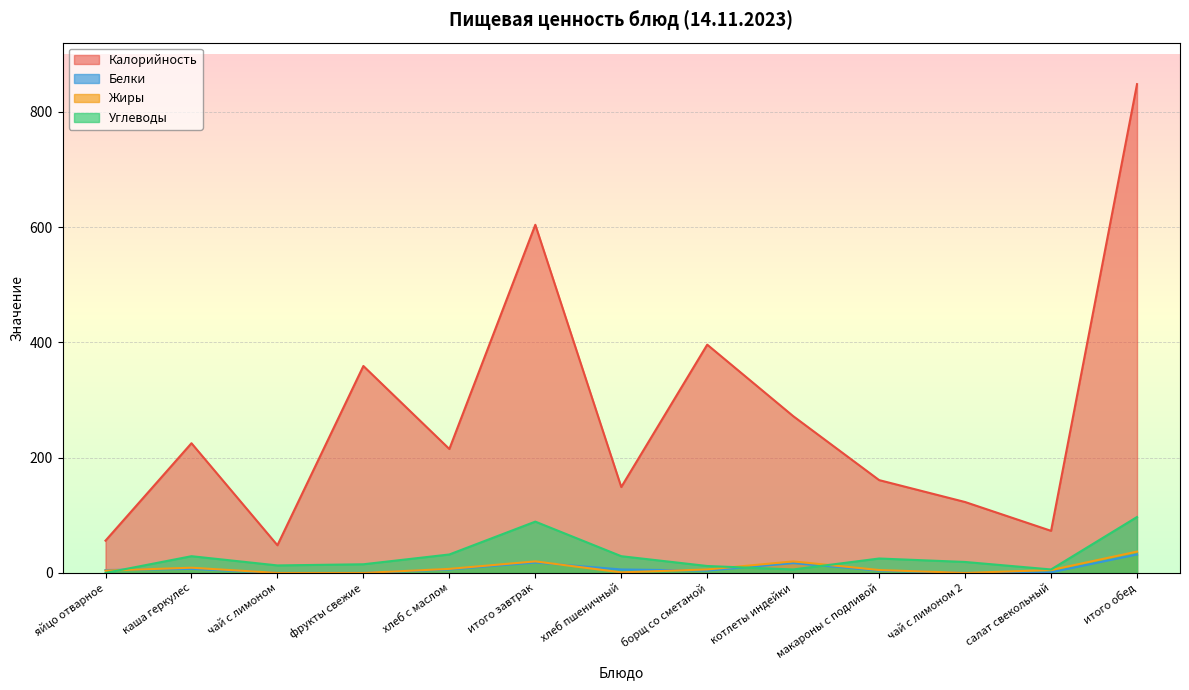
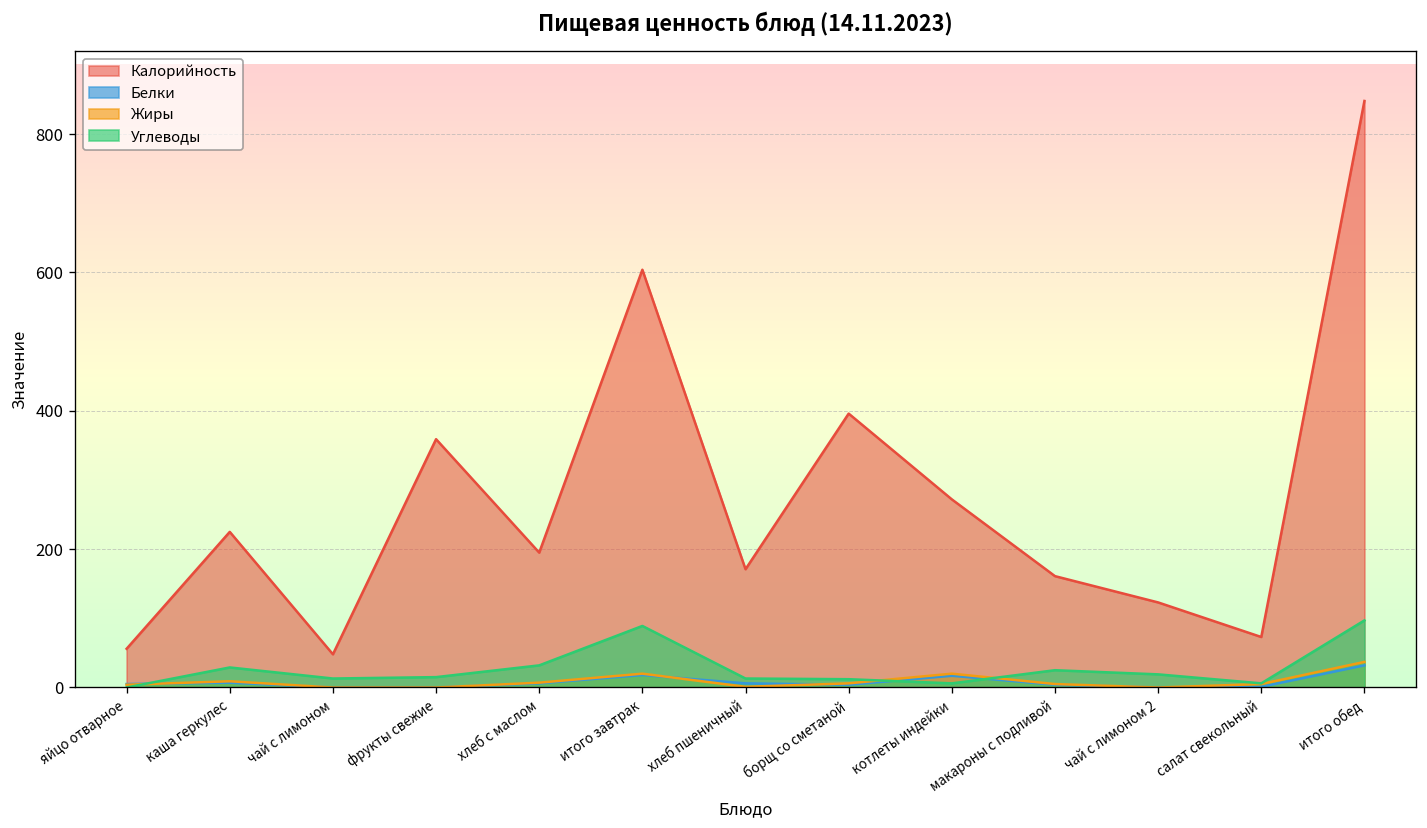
  {
    "Калорийность": {
      "яйцо отварное": 60,
      "каша геркулес": 230,
      "чай с лимоном": 50,
      "фрукты свежие": 360,
-     "хлеб с маслом": 220,
+     "хлеб с маслом": 200,
      "итого завтрак": 600,
-     "хлеб пшеничный": 150,
+     "хлеб пшеничный": 170,
      "борщ со сметаной": 400,
      "котлеты индейки": 270,
      "макароны с подливой": 160,
      "чай с лимоном 2": 120,
      "салат свекольный": 70,
      "итого обед": 850
    },
    "Белки": {
      "хлеб пшеничный": 10,
      "итого обед": 30
    },
    "Жиры": {
      "хлеб пшеничный": 0,
      "итого обед": 40
    },
    "Углеводы": {
      "каша геркулес": 30,
      "чай с лимоном": 10,
      "фрукты свежие": 20,
      "хлеб с маслом": 30,
      "итого завтрак": 90,
-     "хлеб пшеничный": 30,
+     "хлеб пшеничный": 10,
      "борщ со сметаной": 10,
      "котлеты индейки": 10,
      "макароны с подливой": 30,
      "чай с лимоном 2": 20,
      "итого обед": 100
    }
  }
